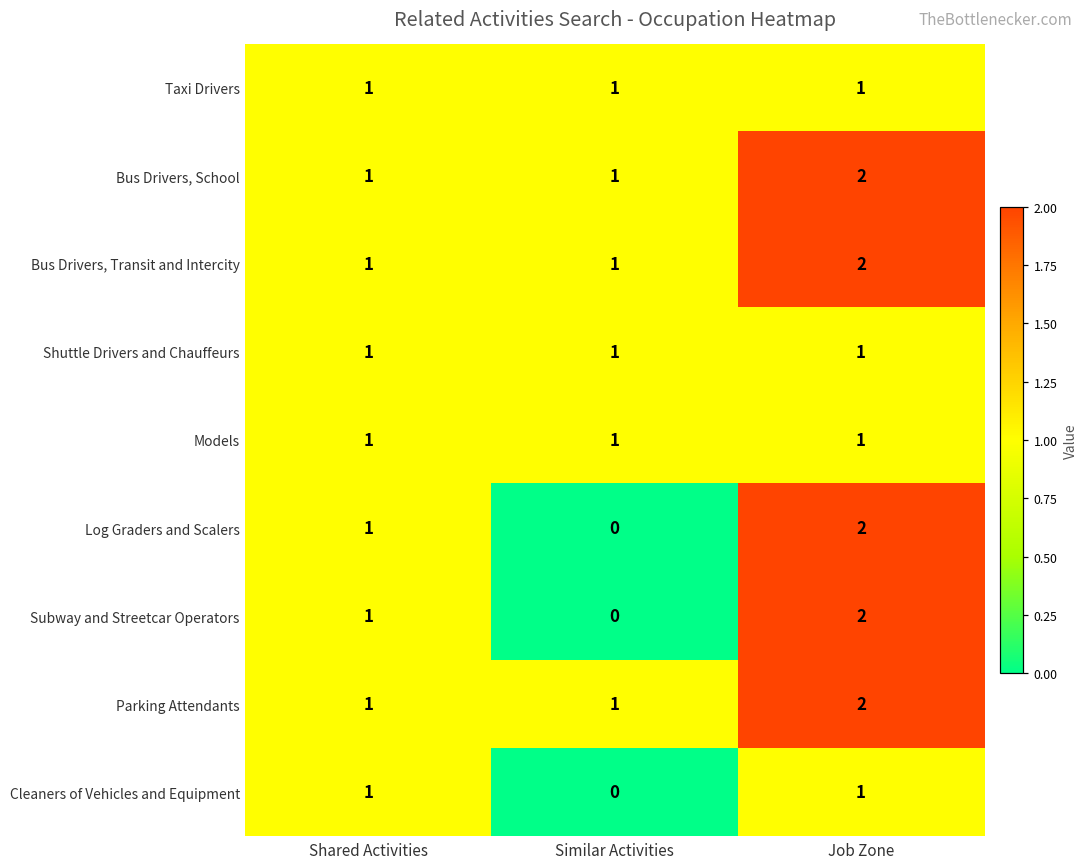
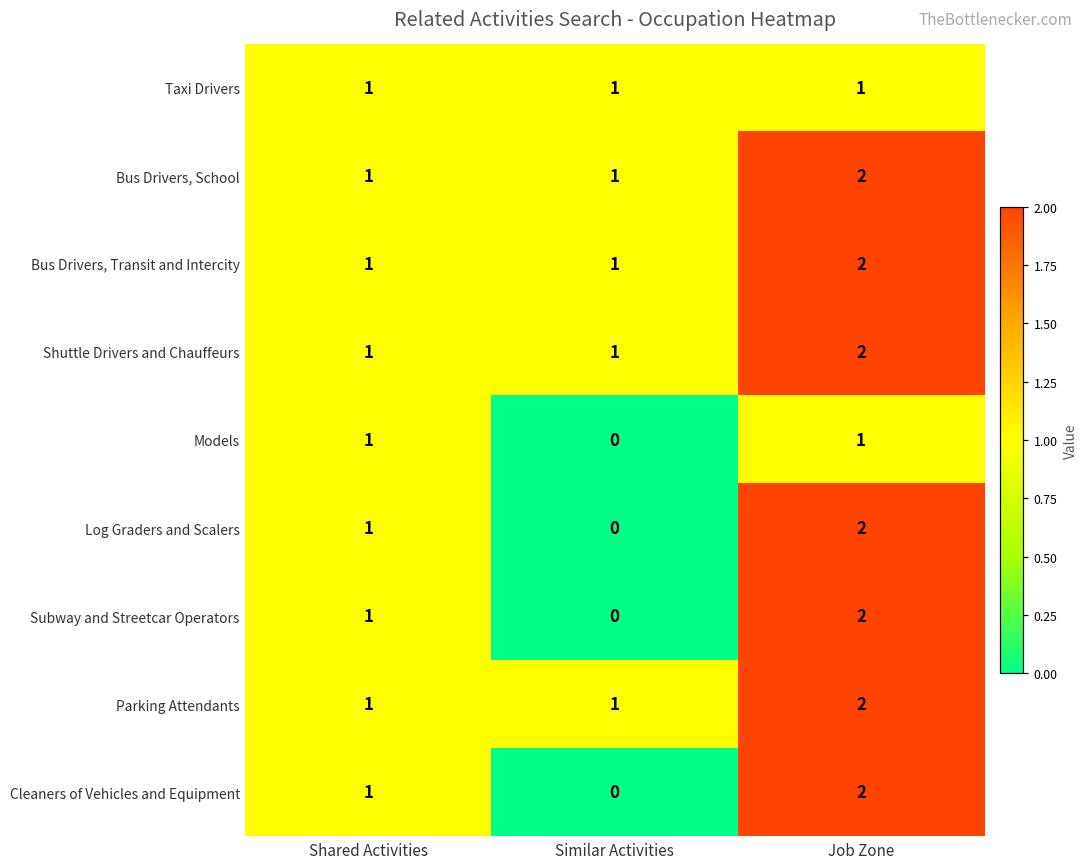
  {
    "Taxi Drivers": {
      "Shared Activities": 1,
      "Similar Activities": 1,
      "Job Zone": 1
    },
    "Bus Drivers, School": {
      "Shared Activities": 1,
      "Similar Activities": 1,
      "Job Zone": 2
    },
    "Bus Drivers, Transit and Intercity": {
      "Shared Activities": 1,
      "Similar Activities": 1,
      "Job Zone": 2
    },
    "Shuttle Drivers and Chauffeurs": {
      "Shared Activities": 1,
      "Similar Activities": 1,
-     "Job Zone": 1
+     "Job Zone": 2
    },
    "Models": {
      "Shared Activities": 1,
-     "Similar Activities": 1,
+     "Similar Activities": 0,
      "Job Zone": 1
    },
    "Log Graders and Scalers": {
      "Shared Activities": 1,
      "Similar Activities": 0,
      "Job Zone": 2
    },
    "Subway and Streetcar Operators": {
      "Shared Activities": 1,
      "Similar Activities": 0,
      "Job Zone": 2
    },
    "Parking Attendants": {
      "Shared Activities": 1,
      "Similar Activities": 1,
      "Job Zone": 2
    },
    "Cleaners of Vehicles and Equipment": {
      "Shared Activities": 1,
      "Similar Activities": 0,
-     "Job Zone": 1
+     "Job Zone": 2
    }
  }
